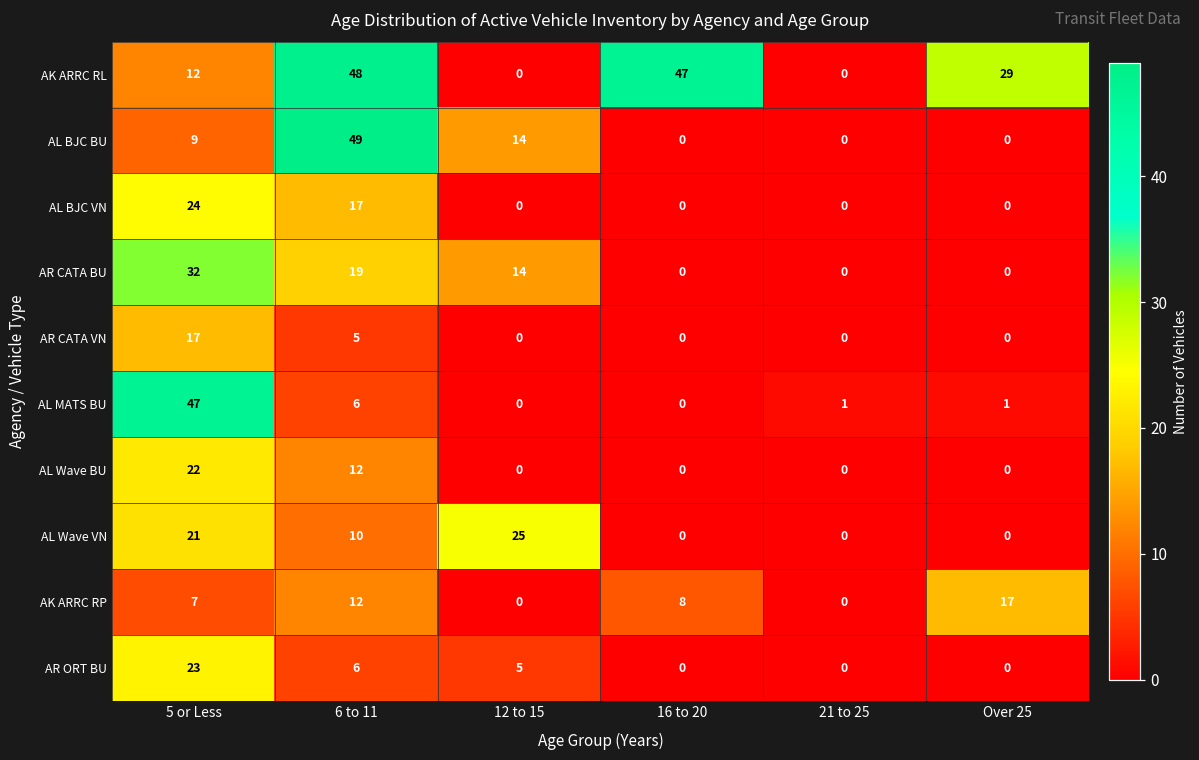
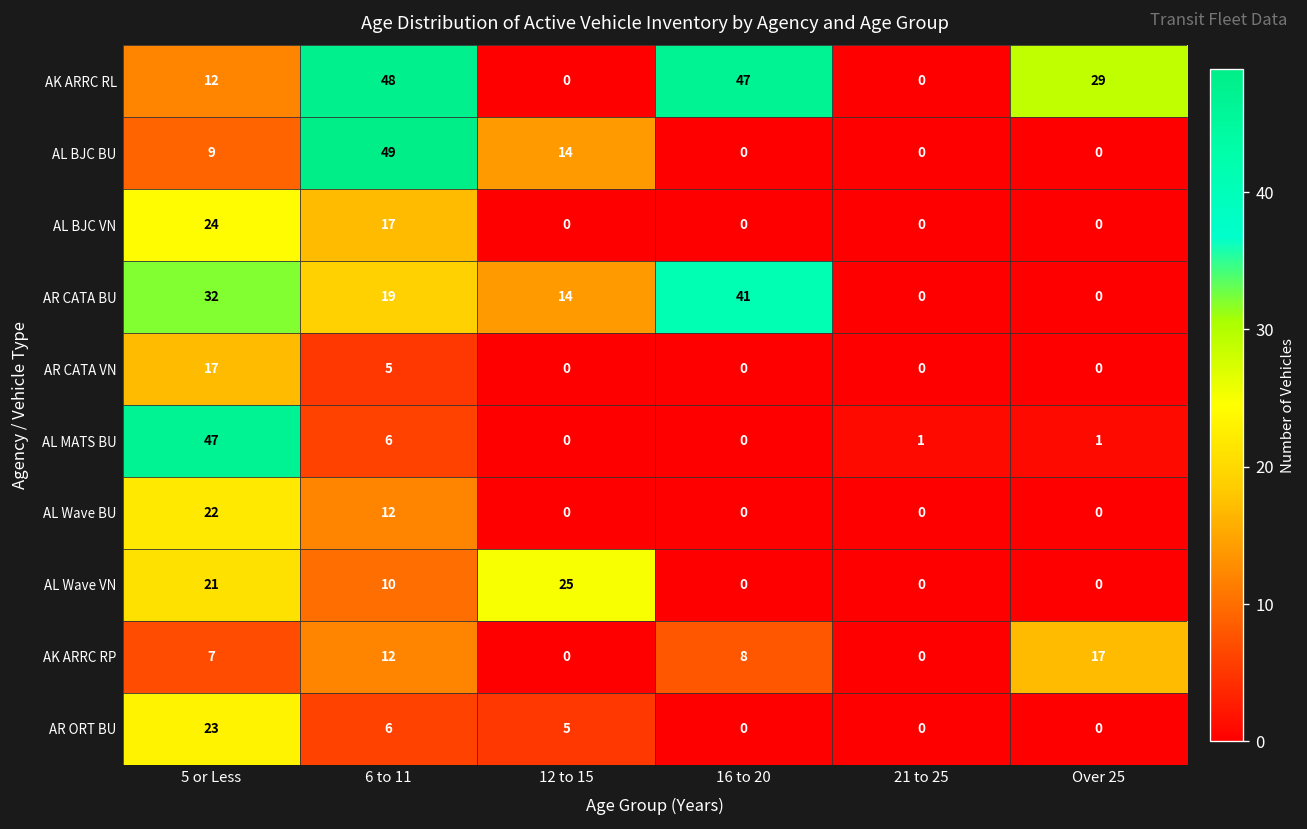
  {
    "AK ARRC RL": {
      "5 or Less": 12,
      "6 to 11": 48,
      "12 to 15": 0,
      "16 to 20": 47,
      "21 to 25": 0,
      "Over 25": 29
    },
    "AL BJC BU": {
      "5 or Less": 9,
      "6 to 11": 49,
      "12 to 15": 14,
      "16 to 20": 0,
      "21 to 25": 0,
      "Over 25": 0
    },
    "AL BJC VN": {
      "5 or Less": 24,
      "6 to 11": 17,
      "12 to 15": 0,
      "16 to 20": 0,
      "21 to 25": 0,
      "Over 25": 0
    },
    "AR CATA BU": {
      "5 or Less": 32,
      "6 to 11": 19,
      "12 to 15": 14,
-     "16 to 20": 0,
+     "16 to 20": 41,
      "21 to 25": 0,
      "Over 25": 0
    },
    "AR CATA VN": {
      "5 or Less": 17,
      "6 to 11": 5,
      "12 to 15": 0,
      "16 to 20": 0,
      "21 to 25": 0,
      "Over 25": 0
    },
    "AL MATS BU": {
      "5 or Less": 47,
      "6 to 11": 6,
      "12 to 15": 0,
      "16 to 20": 0,
      "21 to 25": 1,
      "Over 25": 1
    },
    "AL Wave BU": {
      "5 or Less": 22,
      "6 to 11": 12,
      "12 to 15": 0,
      "16 to 20": 0,
      "21 to 25": 0,
      "Over 25": 0
    },
    "AL Wave VN": {
      "5 or Less": 21,
      "6 to 11": 10,
      "12 to 15": 25,
      "16 to 20": 0,
      "21 to 25": 0,
      "Over 25": 0
    },
    "AK ARRC RP": {
      "5 or Less": 7,
      "6 to 11": 12,
      "12 to 15": 0,
      "16 to 20": 8,
      "21 to 25": 0,
      "Over 25": 17
    },
    "AR ORT BU": {
      "5 or Less": 23,
      "6 to 11": 6,
      "12 to 15": 5,
      "16 to 20": 0,
      "21 to 25": 0,
      "Over 25": 0
    }
  }
